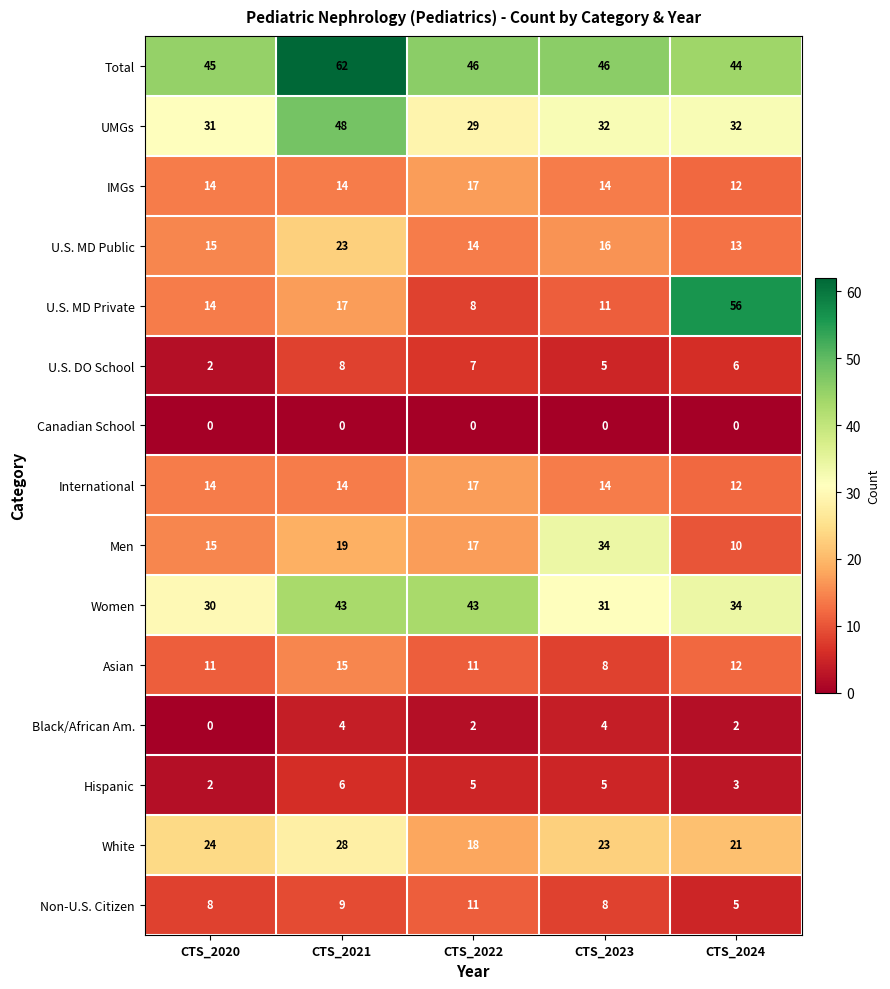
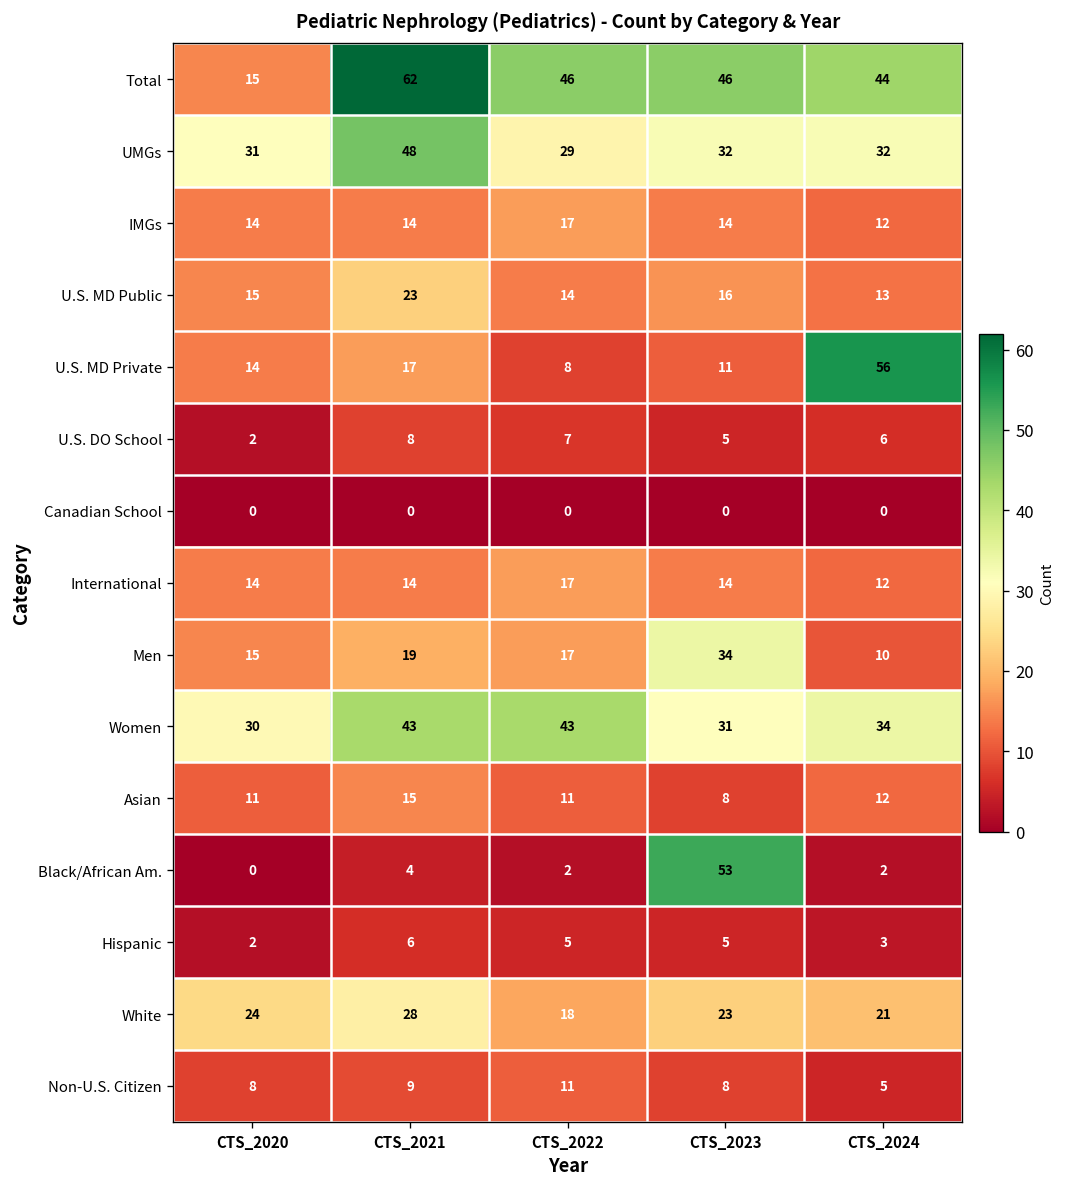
  {
    "Total": {
-     "CTS_2020": 45,
+     "CTS_2020": 15,
      "CTS_2021": 62,
      "CTS_2022": 46,
      "CTS_2023": 46,
      "CTS_2024": 44
    },
    "UMGs": {
      "CTS_2020": 31,
      "CTS_2021": 48,
      "CTS_2022": 29,
      "CTS_2023": 32,
      "CTS_2024": 32
    },
    "IMGs": {
      "CTS_2020": 14,
      "CTS_2021": 14,
      "CTS_2022": 17,
      "CTS_2023": 14,
      "CTS_2024": 12
    },
    "U.S. MD Public": {
      "CTS_2020": 15,
      "CTS_2021": 23,
      "CTS_2022": 14,
      "CTS_2023": 16,
      "CTS_2024": 13
    },
    "U.S. MD Private": {
      "CTS_2020": 14,
      "CTS_2021": 17,
      "CTS_2022": 8,
      "CTS_2023": 11,
      "CTS_2024": 56
    },
    "U.S. DO School": {
      "CTS_2020": 2,
      "CTS_2021": 8,
      "CTS_2022": 7,
      "CTS_2023": 5,
      "CTS_2024": 6
    },
    "Canadian School": {
      "CTS_2020": 0,
      "CTS_2021": 0,
      "CTS_2022": 0,
      "CTS_2023": 0,
      "CTS_2024": 0
    },
    "International": {
      "CTS_2020": 14,
      "CTS_2021": 14,
      "CTS_2022": 17,
      "CTS_2023": 14,
      "CTS_2024": 12
    },
    "Men": {
      "CTS_2020": 15,
      "CTS_2021": 19,
      "CTS_2022": 17,
      "CTS_2023": 34,
      "CTS_2024": 10
    },
    "Women": {
      "CTS_2020": 30,
      "CTS_2021": 43,
      "CTS_2022": 43,
      "CTS_2023": 31,
      "CTS_2024": 34
    },
    "Asian": {
      "CTS_2020": 11,
      "CTS_2021": 15,
      "CTS_2022": 11,
      "CTS_2023": 8,
      "CTS_2024": 12
    },
    "Black/African Am.": {
      "CTS_2020": 0,
      "CTS_2021": 4,
      "CTS_2022": 2,
-     "CTS_2023": 4,
+     "CTS_2023": 53,
      "CTS_2024": 2
    },
    "Hispanic": {
      "CTS_2020": 2,
      "CTS_2021": 6,
      "CTS_2022": 5,
      "CTS_2023": 5,
      "CTS_2024": 3
    },
    "White": {
      "CTS_2020": 24,
      "CTS_2021": 28,
      "CTS_2022": 18,
      "CTS_2023": 23,
      "CTS_2024": 21
    },
    "Non-U.S. Citizen": {
      "CTS_2020": 8,
      "CTS_2021": 9,
      "CTS_2022": 11,
      "CTS_2023": 8,
      "CTS_2024": 5
    }
  }
